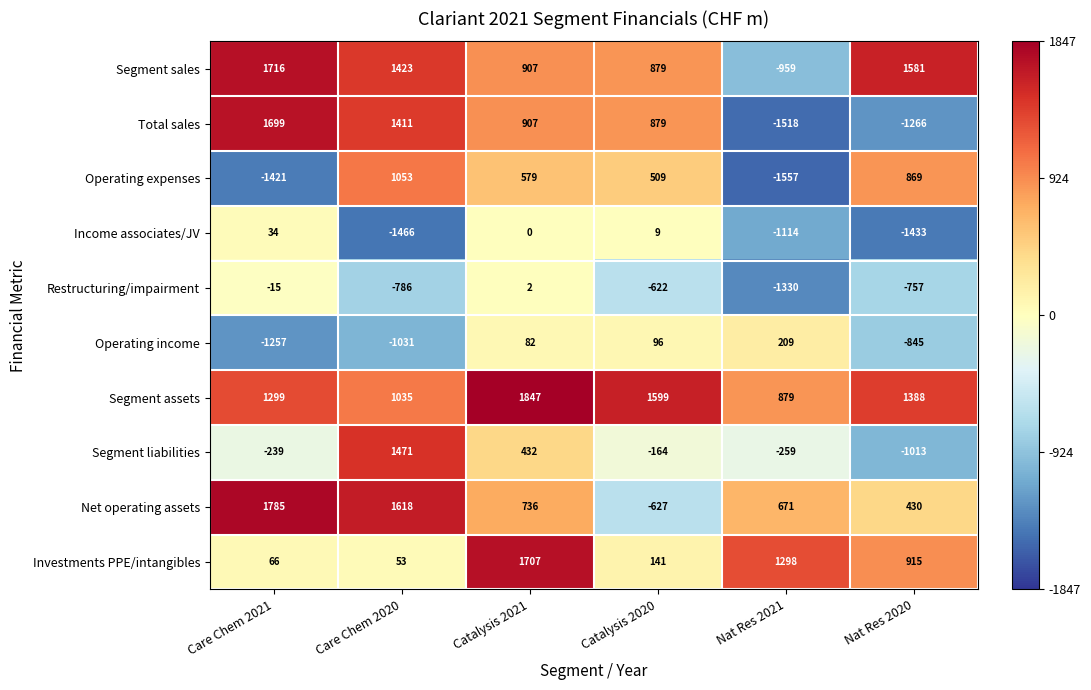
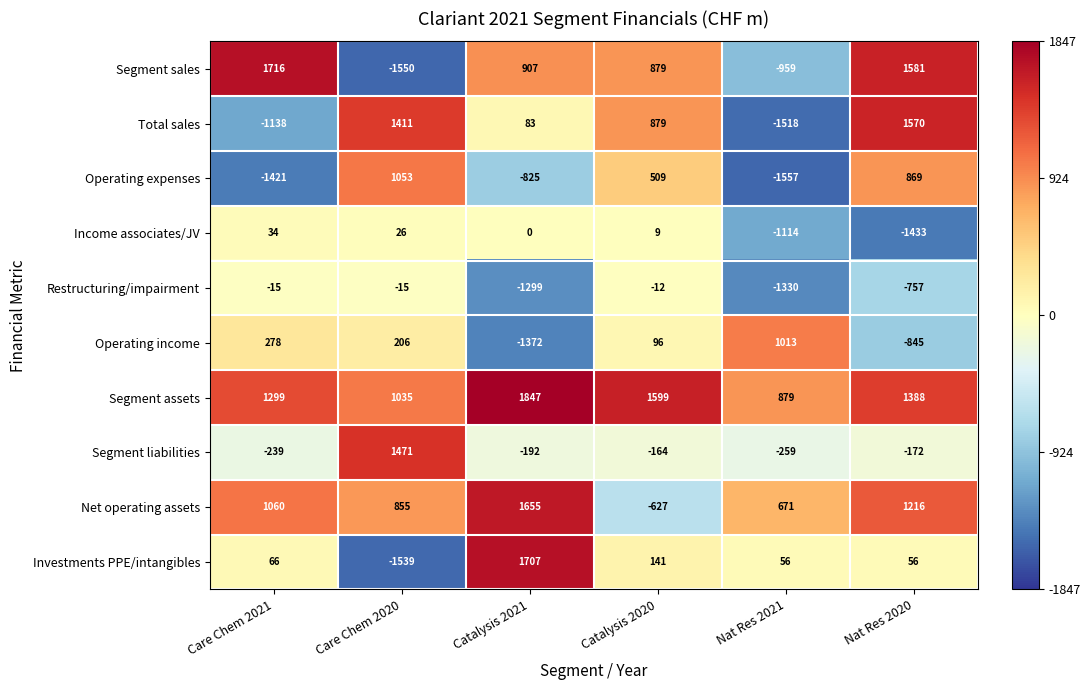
  {
    "Segment sales": {
      "Care Chem 2021": 1716,
-     "Care Chem 2020": 1423,
+     "Care Chem 2020": -1550,
      "Catalysis 2021": 907,
      "Catalysis 2020": 879,
      "Nat Res 2021": -959,
      "Nat Res 2020": 1581
    },
    "Total sales": {
-     "Care Chem 2021": 1699,
+     "Care Chem 2021": -1138,
      "Care Chem 2020": 1411,
-     "Catalysis 2021": 907,
+     "Catalysis 2021": 83,
      "Catalysis 2020": 879,
      "Nat Res 2021": -1518,
-     "Nat Res 2020": -1266
+     "Nat Res 2020": 1570
    },
    "Operating expenses": {
      "Care Chem 2021": -1421,
      "Care Chem 2020": 1053,
-     "Catalysis 2021": 579,
+     "Catalysis 2021": -825,
      "Catalysis 2020": 509,
      "Nat Res 2021": -1557,
      "Nat Res 2020": 869
    },
    "Income associates/JV": {
      "Care Chem 2021": 34,
-     "Care Chem 2020": -1466,
+     "Care Chem 2020": 26,
      "Catalysis 2021": 0,
      "Catalysis 2020": 9,
      "Nat Res 2021": -1114,
      "Nat Res 2020": -1433
    },
    "Restructuring/impairment": {
      "Care Chem 2021": -15,
-     "Care Chem 2020": -786,
-     "Catalysis 2021": 2,
-     "Catalysis 2020": -622,
+     "Care Chem 2020": -15,
+     "Catalysis 2021": -1299,
+     "Catalysis 2020": -12,
      "Nat Res 2021": -1330,
      "Nat Res 2020": -757
    },
    "Operating income": {
-     "Care Chem 2021": -1257,
-     "Care Chem 2020": -1031,
-     "Catalysis 2021": 82,
+     "Care Chem 2021": 278,
+     "Care Chem 2020": 206,
+     "Catalysis 2021": -1372,
      "Catalysis 2020": 96,
-     "Nat Res 2021": 209,
+     "Nat Res 2021": 1013,
      "Nat Res 2020": -845
    },
    "Segment assets": {
      "Care Chem 2021": 1299,
      "Care Chem 2020": 1035,
      "Catalysis 2021": 1847,
      "Catalysis 2020": 1599,
      "Nat Res 2021": 879,
      "Nat Res 2020": 1388
    },
    "Segment liabilities": {
      "Care Chem 2021": -239,
      "Care Chem 2020": 1471,
-     "Catalysis 2021": 432,
+     "Catalysis 2021": -192,
      "Catalysis 2020": -164,
      "Nat Res 2021": -259,
-     "Nat Res 2020": -1013
+     "Nat Res 2020": -172
    },
    "Net operating assets": {
-     "Care Chem 2021": 1785,
-     "Care Chem 2020": 1618,
-     "Catalysis 2021": 736,
+     "Care Chem 2021": 1060,
+     "Care Chem 2020": 855,
+     "Catalysis 2021": 1655,
      "Catalysis 2020": -627,
      "Nat Res 2021": 671,
-     "Nat Res 2020": 430
+     "Nat Res 2020": 1216
    },
    "Investments PPE/intangibles": {
      "Care Chem 2021": 66,
-     "Care Chem 2020": 53,
+     "Care Chem 2020": -1539,
      "Catalysis 2021": 1707,
      "Catalysis 2020": 141,
-     "Nat Res 2021": 1298,
-     "Nat Res 2020": 915
+     "Nat Res 2021": 56,
+     "Nat Res 2020": 56
    }
  }
